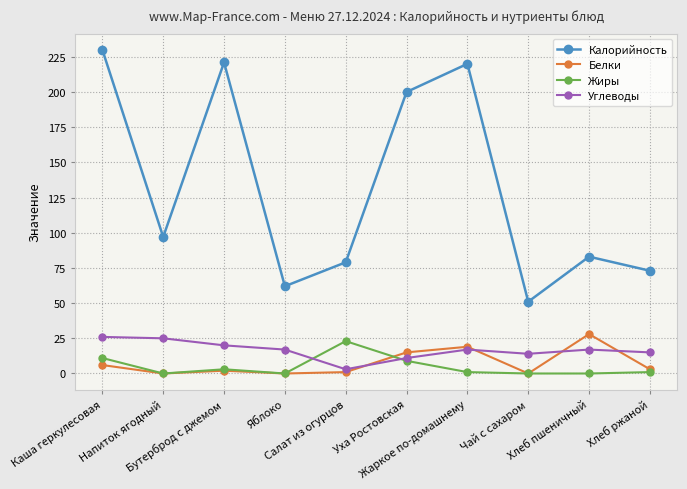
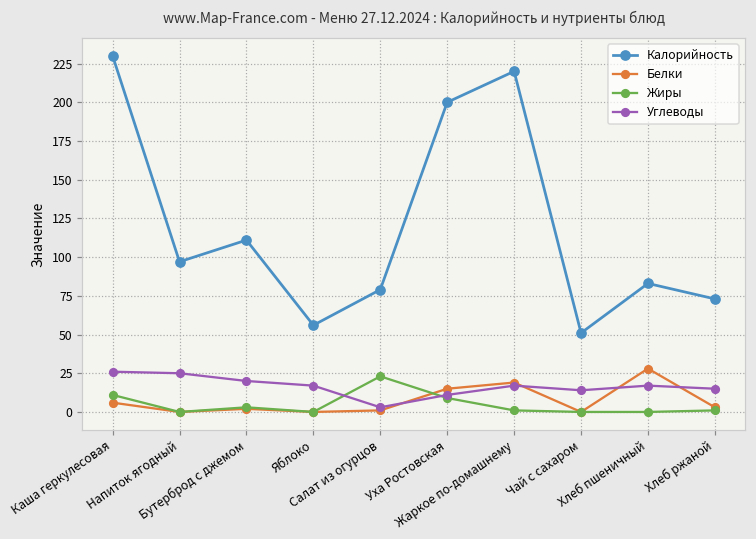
  {
    "Калорийность": {
      "Каша геркулесовая": 230,
      "Напиток ягодный": 97,
-     "Бутерброд с джемом": 221,
-     "Яблоко": 62,
+     "Бутерброд с джемом": 111,
+     "Яблоко": 56,
      "Салат из огурцов": 79,
      "Уха Ростовская": 200,
      "Жаркое по-домашнему": 220,
      "Чай с сахаром": 51,
      "Хлеб пшеничный": 83,
      "Хлеб ржаной": 73
    },
    "Белки": {
      "Каша геркулесовая": 6,
      "Салат из огурцов": 1,
      "Уха Ростовская": 15,
      "Жаркое по-домашнему": 19,
      "Хлеб пшеничный": 28,
      "Хлеб ржаной": 3
    },
    "Жиры": {
      "Каша геркулесовая": 11,
      "Салат из огурцов": 23,
      "Уха Ростовская": 9,
      "Жаркое по-домашнему": 1,
      "Хлеб пшеничный": 0,
      "Хлеб ржаной": 1
    },
    "Углеводы": {
      "Каша геркулесовая": 26,
      "Напиток ягодный": 25,
      "Бутерброд с джемом": 20,
      "Яблоко": 17,
      "Салат из огурцов": 3,
      "Уха Ростовская": 11,
      "Жаркое по-домашнему": 17,
      "Чай с сахаром": 14,
      "Хлеб пшеничный": 17,
      "Хлеб ржаной": 15
    }
  }
